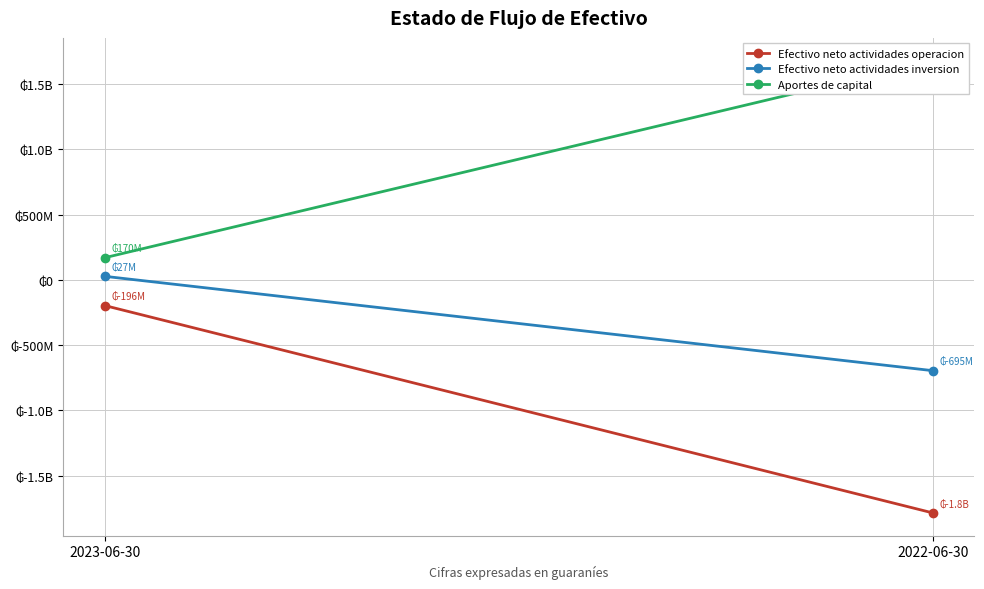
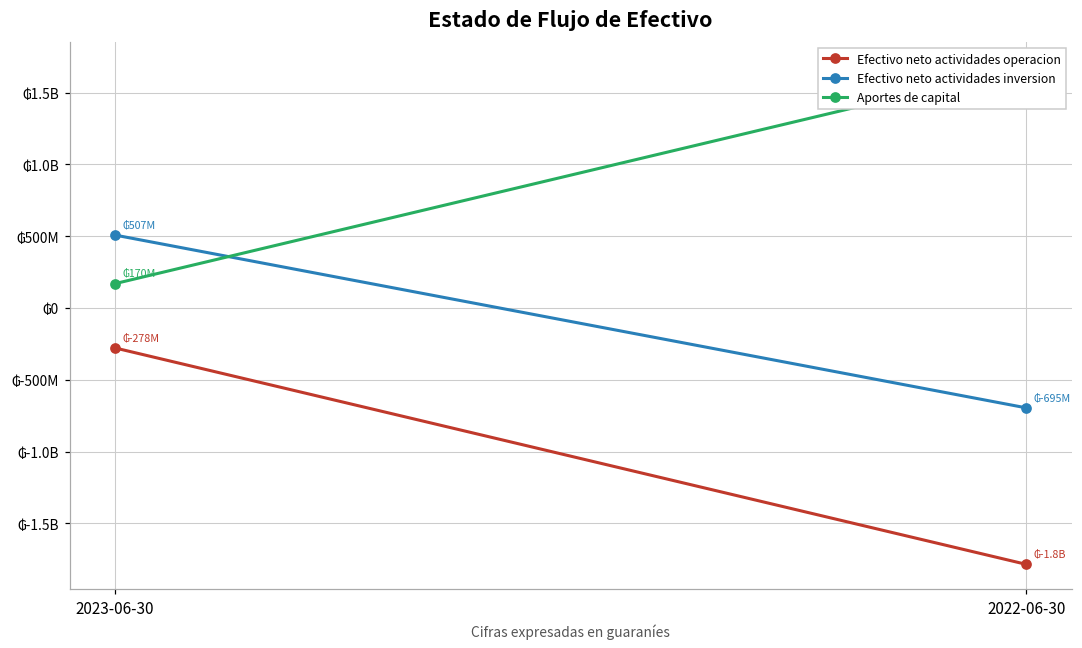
  {
    "Efectivo neto actividades operacion": {
-     "2023-06-30": "-196M",
+     "2023-06-30": "-278M",
      "2022-06-30": "-1.8B"
    },
    "Efectivo neto actividades inversion": {
-     "2023-06-30": "27M",
+     "2023-06-30": "507M",
      "2022-06-30": "-695M"
    },
    "Aportes de capital": {
      "2023-06-30": "170M"
    }
  }
